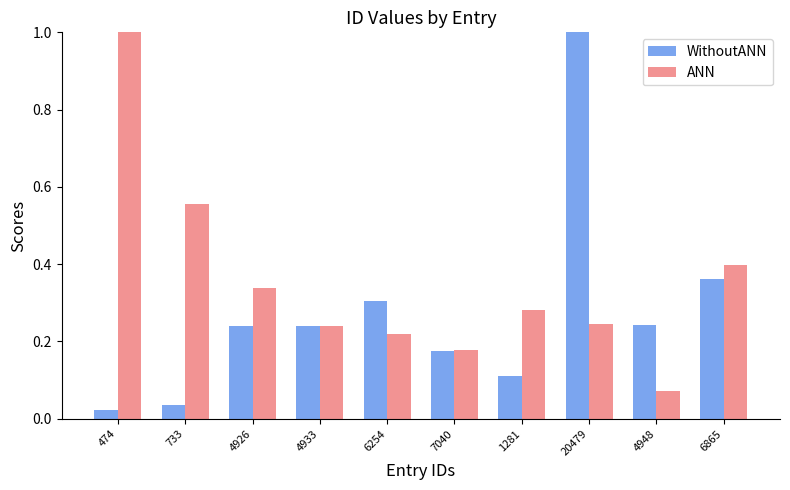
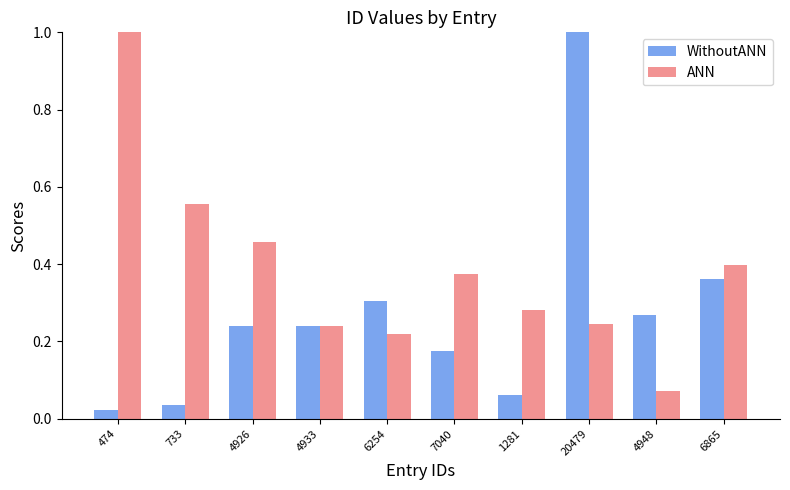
  {
    "WithoutANN": {
      "474": 0.02,
      "733": 0.04,
      "4926": 0.24,
      "4933": 0.24,
      "6254": 0.31,
      "7040": 0.18,
-     "1281": 0.11,
+     "1281": 0.06,
      "20479": 1.00,
-     "4948": 0.24,
+     "4948": 0.27,
      "6865": 0.36
    },
    "ANN": {
      "474": 1.00,
      "733": 0.56,
-     "4926": 0.34,
+     "4926": 0.46,
      "4933": 0.24,
      "6254": 0.22,
-     "7040": 0.18,
+     "7040": 0.38,
      "1281": 0.28,
      "20479": 0.25,
      "4948": 0.07,
      "6865": 0.40
    }
  }
